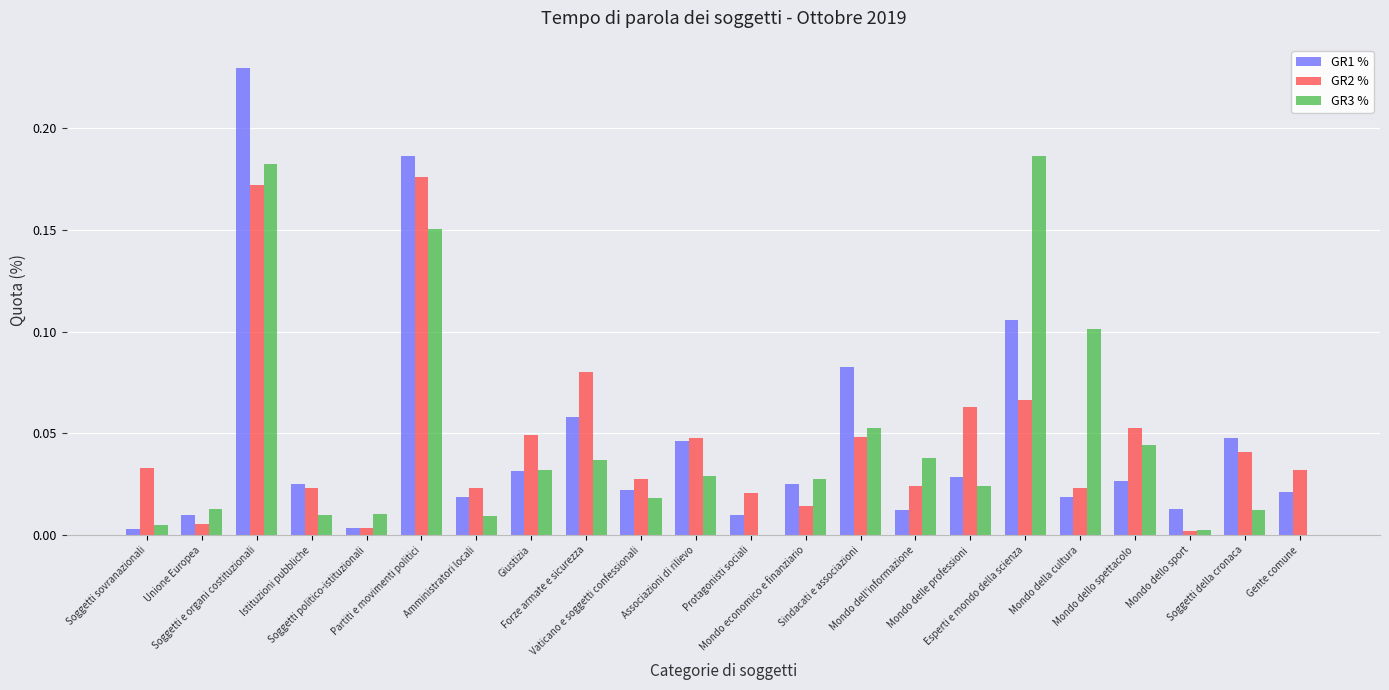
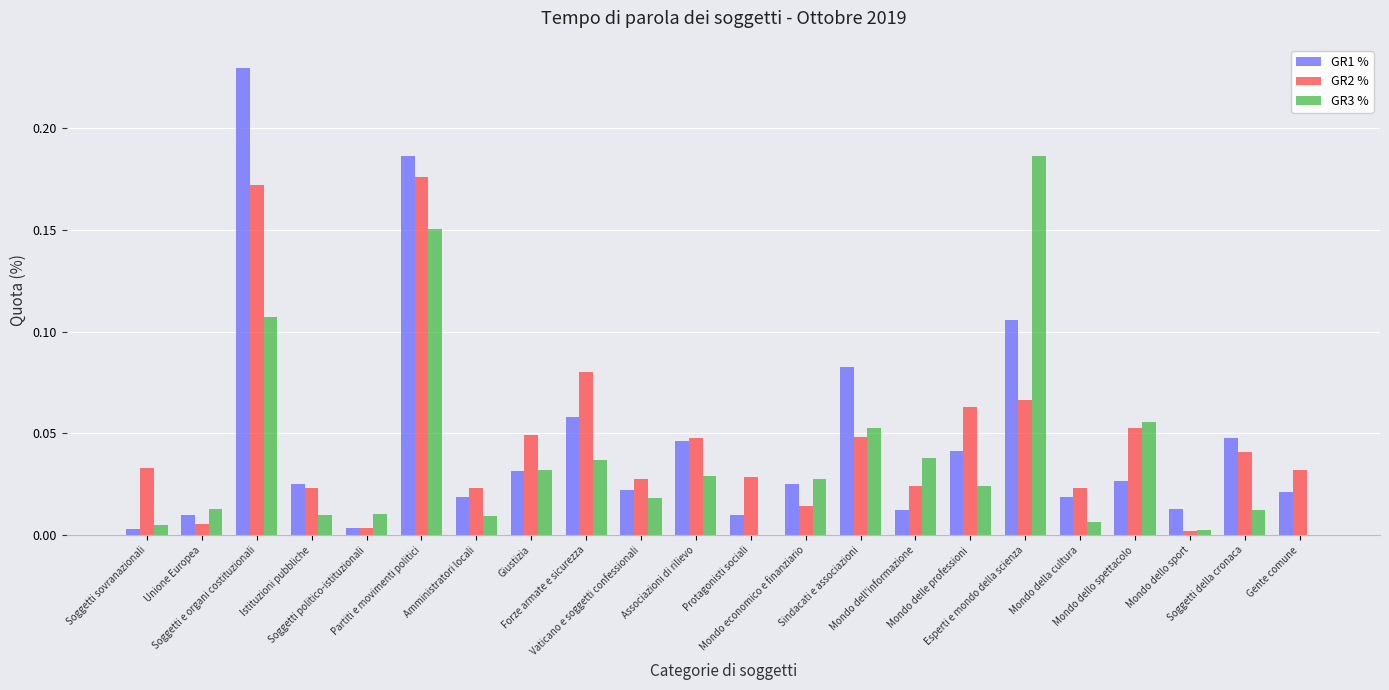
  {
    "GR1 %": {
      "Soggetti sovranazionali": 0.003,
      "Unione Europea": 0.010,
      "Soggetti e organi costituzionali": 0.229,
      "Istituzioni pubbliche": 0.025,
      "Soggetti politico-istituzionali": 0.003,
      "Partiti e movimenti politici": 0.186,
      "Amministratori locali": 0.019,
      "Giustizia": 0.031,
      "Forze armate e sicurezza": 0.058,
      "Vaticano e soggetti confessionali": 0.022,
      "Associazioni di rilievo": 0.046,
      "Protagonisti sociali": 0.010,
      "Mondo economico e finanziario": 0.025,
      "Sindacati e associazioni": 0.083,
      "Mondo dell'informazione": 0.012,
-     "Mondo delle professioni": 0.028,
+     "Mondo delle professioni": 0.042,
      "Esperti e mondo della scienza": 0.105,
      "Mondo della cultura": 0.019,
      "Mondo dello spettacolo": 0.027,
      "Mondo dello sport": 0.013,
      "Soggetti della cronaca": 0.048,
      "Gente comune": 0.021
    },
    "GR2 %": {
      "Soggetti sovranazionali": 0.033,
      "Unione Europea": 0.006,
      "Soggetti e organi costituzionali": 0.172,
      "Istituzioni pubbliche": 0.023,
      "Soggetti politico-istituzionali": 0.004,
      "Partiti e movimenti politici": 0.176,
      "Amministratori locali": 0.023,
      "Giustizia": 0.049,
      "Forze armate e sicurezza": 0.080,
      "Vaticano e soggetti confessionali": 0.028,
      "Associazioni di rilievo": 0.048,
-     "Protagonisti sociali": 0.021,
+     "Protagonisti sociali": 0.029,
      "Mondo economico e finanziario": 0.014,
      "Sindacati e associazioni": 0.048,
      "Mondo dell'informazione": 0.024,
      "Mondo delle professioni": 0.063,
      "Esperti e mondo della scienza": 0.066,
      "Mondo della cultura": 0.023,
      "Mondo dello spettacolo": 0.053,
      "Mondo dello sport": 0.002,
      "Soggetti della cronaca": 0.041,
      "Gente comune": 0.032
    },
    "GR3 %": {
      "Soggetti sovranazionali": 0.005,
      "Unione Europea": 0.013,
-     "Soggetti e organi costituzionali": 0.182,
+     "Soggetti e organi costituzionali": 0.107,
      "Istituzioni pubbliche": 0.010,
      "Soggetti politico-istituzionali": 0.010,
      "Partiti e movimenti politici": 0.150,
      "Amministratori locali": 0.009,
      "Giustizia": 0.032,
      "Forze armate e sicurezza": 0.037,
      "Vaticano e soggetti confessionali": 0.018,
      "Associazioni di rilievo": 0.029,
      "Protagonisti sociali": 0.000,
      "Mondo economico e finanziario": 0.028,
      "Sindacati e associazioni": 0.052,
      "Mondo dell'informazione": 0.038,
      "Mondo delle professioni": 0.024,
      "Esperti e mondo della scienza": 0.186,
-     "Mondo della cultura": 0.101,
-     "Mondo dello spettacolo": 0.044,
+     "Mondo della cultura": 0.006,
+     "Mondo dello spettacolo": 0.055,
      "Mondo dello sport": 0.002,
      "Soggetti della cronaca": 0.012,
      "Gente comune": 0.000
    }
  }
